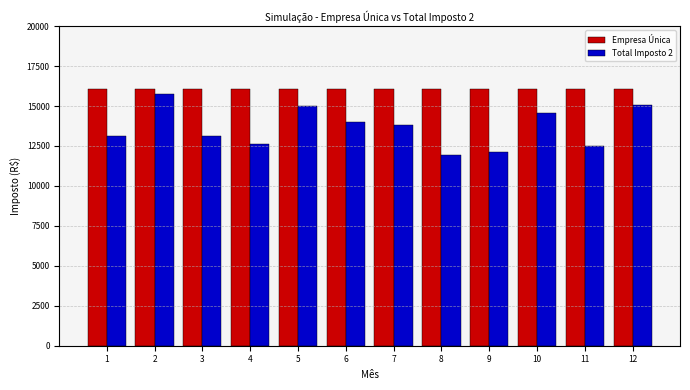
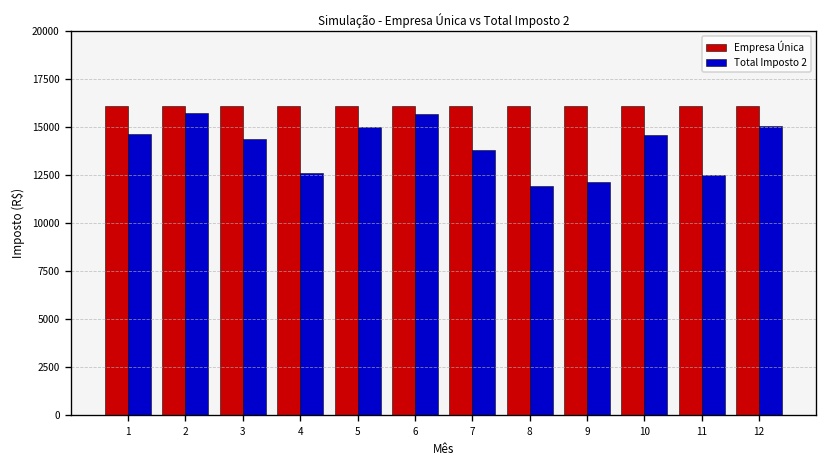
  {
    "Empresa Única": {
      "1": 16100,
      "2": 16100,
      "3": 16100,
      "4": 16100,
      "5": 16100,
      "6": 16100,
      "7": 16100,
      "8": 16100,
      "9": 16100,
      "10": 16100,
      "11": 16100,
      "12": 16100
    },
    "Total Imposto 2": {
-     "1": 13100,
+     "1": 14600,
      "2": 15700,
-     "3": 13100,
+     "3": 14400,
      "4": 12600,
      "5": 15000,
-     "6": 14000,
+     "6": 15700,
      "7": 13800,
      "8": 11900,
      "9": 12100,
      "10": 14600,
      "11": 12500,
      "12": 15100
    }
  }
